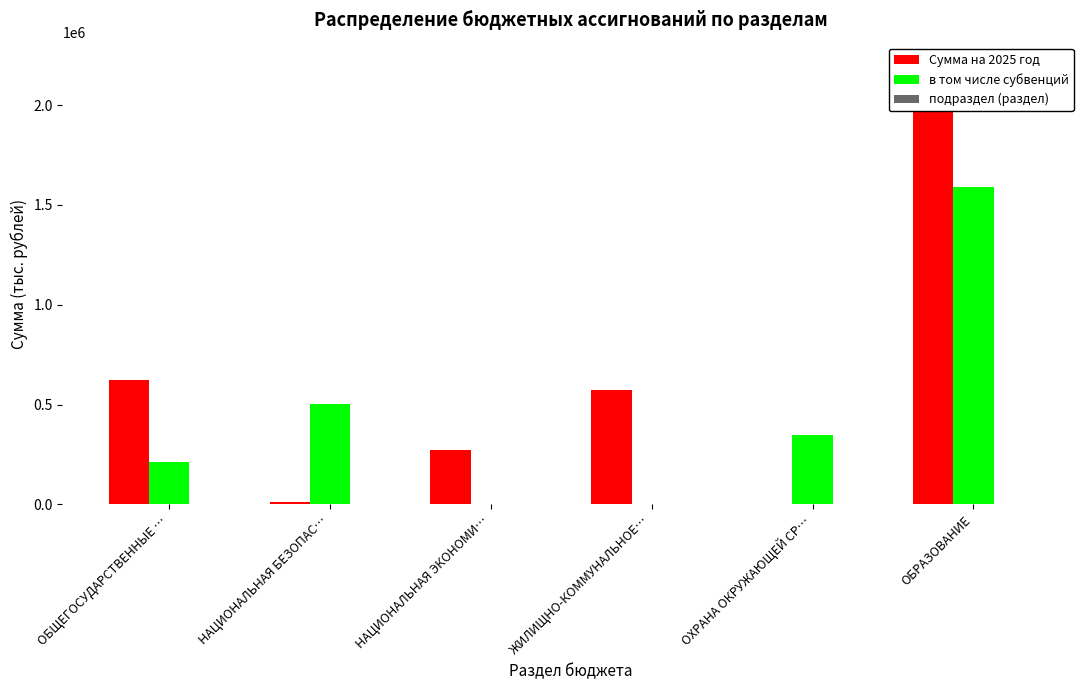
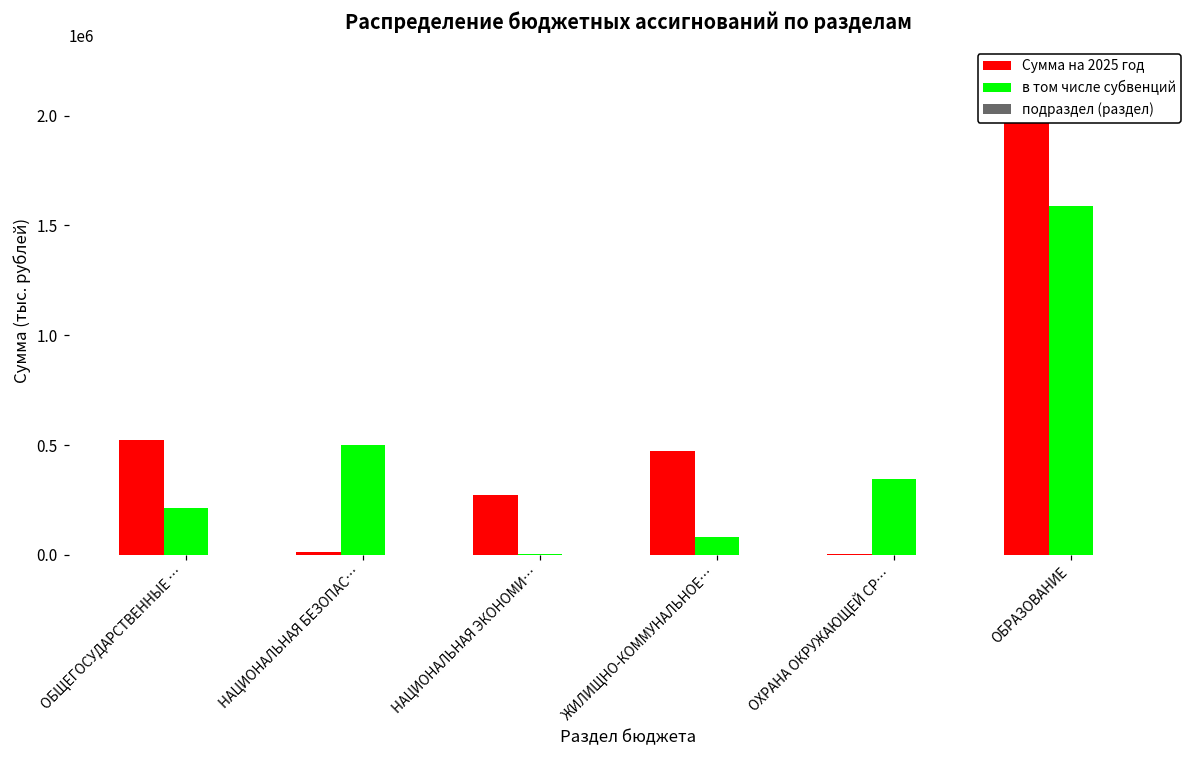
  {
    "Сумма на 2025 год": {
-     "ОБЩЕГОСУДАРСТВЕННЫЕ …": 620000,
+     "ОБЩЕГОСУДАРСТВЕННЫЕ …": 520000,
      "НАЦИОНАЛЬНАЯ ЭКОНОМИ…": 270000,
-     "ЖИЛИЩНО-КОММУНАЛЬНОЕ…": 570000
+     "ЖИЛИЩНО-КОММУНАЛЬНОЕ…": 470000
    },
    "в том числе субвенций": {
      "ОБЩЕГОСУДАРСТВЕННЫЕ …": 210000,
      "НАЦИОНАЛЬНАЯ БЕЗОПАС…": 500000,
-     "ЖИЛИЩНО-КОММУНАЛЬНОЕ…": 0,
+     "ЖИЛИЩНО-КОММУНАЛЬНОЕ…": 80000,
      "ОХРАНА ОКРУЖАЮЩЕЙ СР…": 350000,
      "ОБРАЗОВАНИЕ": 1590000
    }
  }
